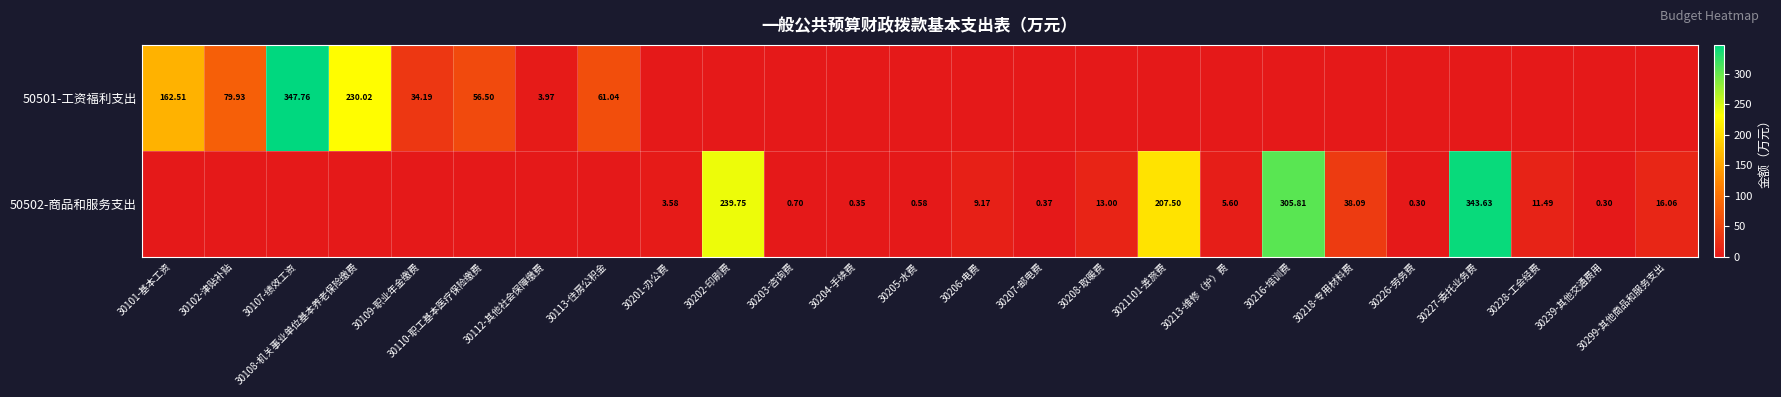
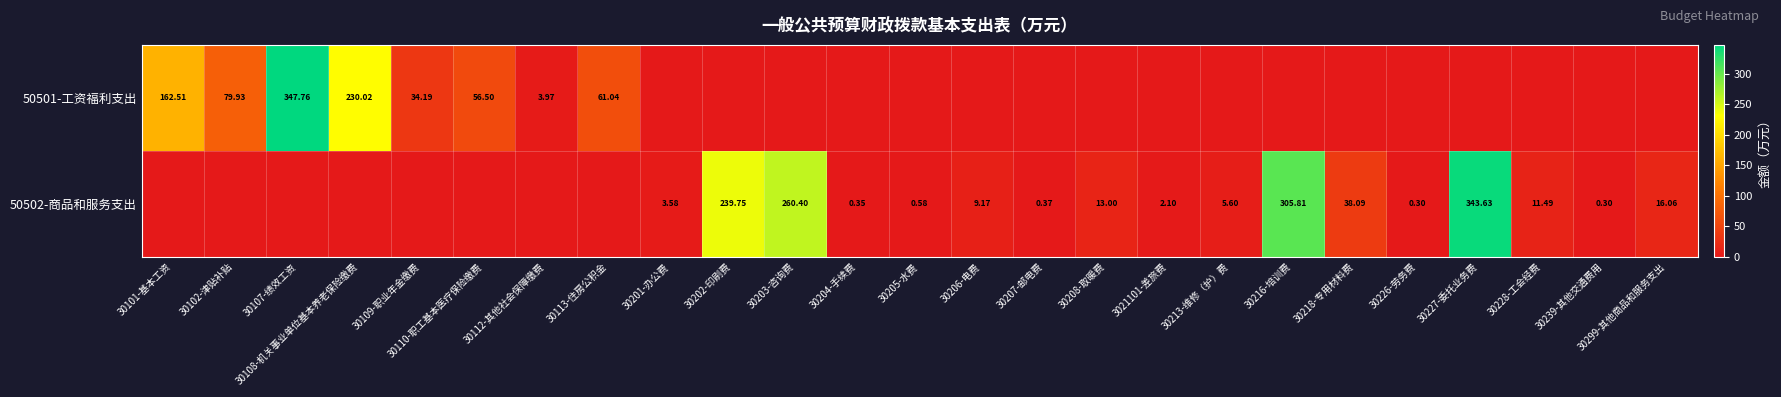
  {
    "50501-工资福利支出": {
      "30101-基本工资": 162.51,
      "30102-津贴补贴": 79.93,
      "30107-绩效工资": 347.76,
      "30108-机关事业单位基本养老保险缴费": 230.02,
      "30109-职业年金缴费": 34.19,
      "30110-职工基本医疗保险缴费": 56.50,
      "30112-其他社会保障缴费": 3.97,
      "30113-住房公积金": 61.04
    },
    "50502-商品和服务支出": {
      "30201-办公费": 3.58,
      "30202-印刷费": 239.75,
-     "30203-咨询费": 0.70,
+     "30203-咨询费": 260.40,
      "30204-手续费": 0.35,
      "30205-水费": 0.58,
      "30206-电费": 9.17,
      "30207-邮电费": 0.37,
      "30208-取暖费": 13.00,
-     "3021101-差旅费": 207.50,
+     "3021101-差旅费": 2.10,
      "30213-维修（护）费": 5.60,
      "30216-培训费": 305.81,
      "30218-专用材料费": 38.09,
      "30226-劳务费": 0.30,
      "30227-委托业务费": 343.63,
      "30228-工会经费": 11.49,
      "30239-其他交通费用": 0.30,
      "30299-其他商品和服务支出": 16.06
    }
  }
